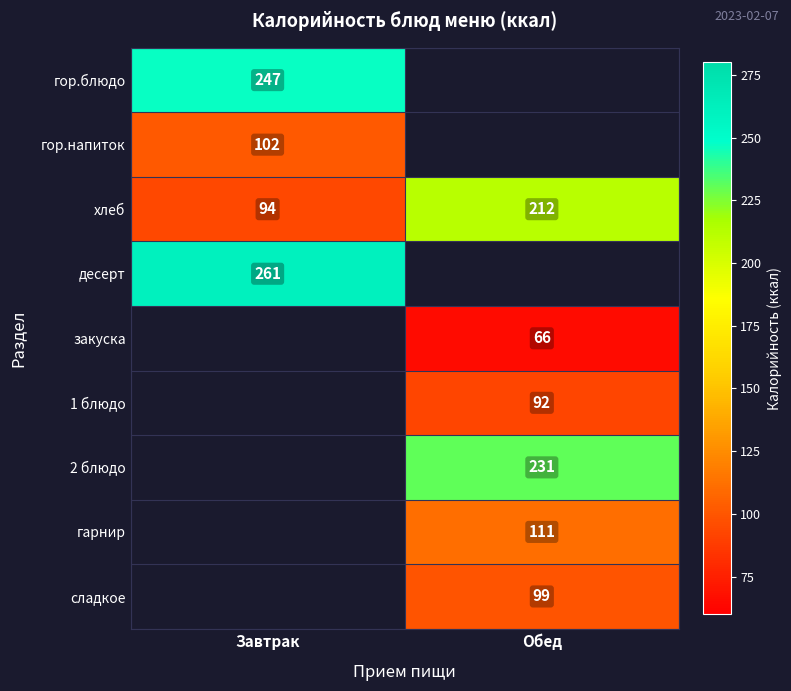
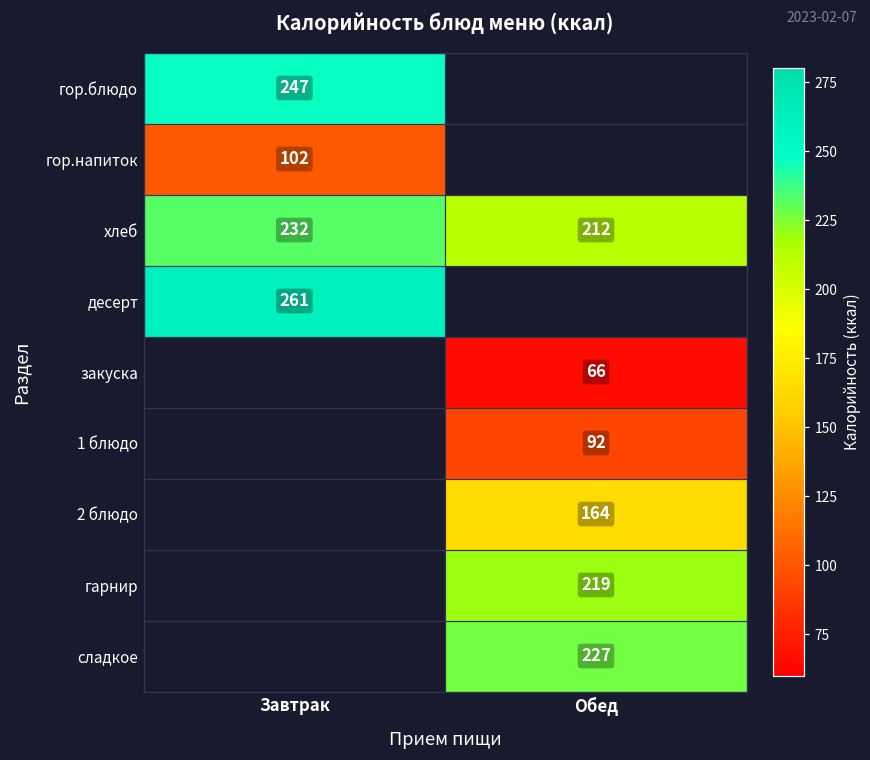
  {
    "хлеб": {
-     "Завтрак": 94
+     "Завтрак": 232
    },
    "2 блюдо": {
-     "Обед": 231
+     "Обед": 164
    },
    "гарнир": {
-     "Обед": 111
+     "Обед": 219
    },
    "сладкое": {
-     "Обед": 99
+     "Обед": 227
    }
  }
